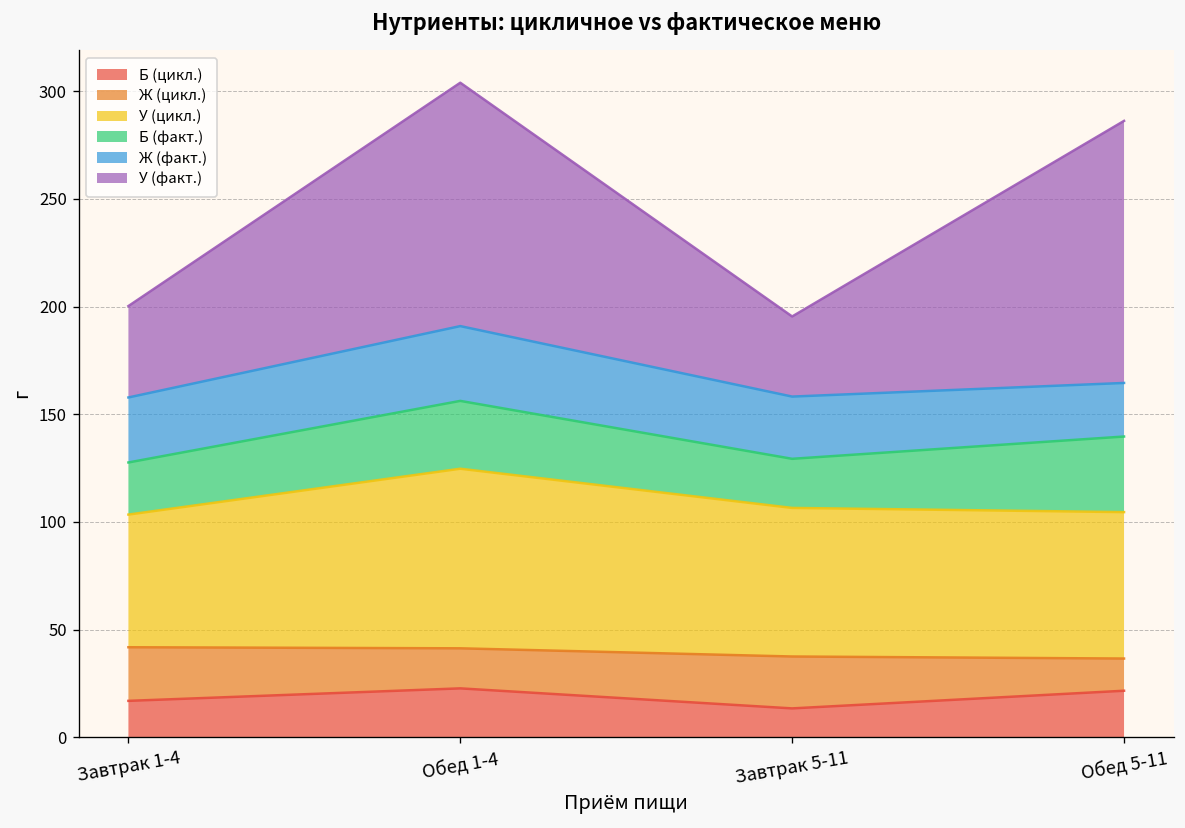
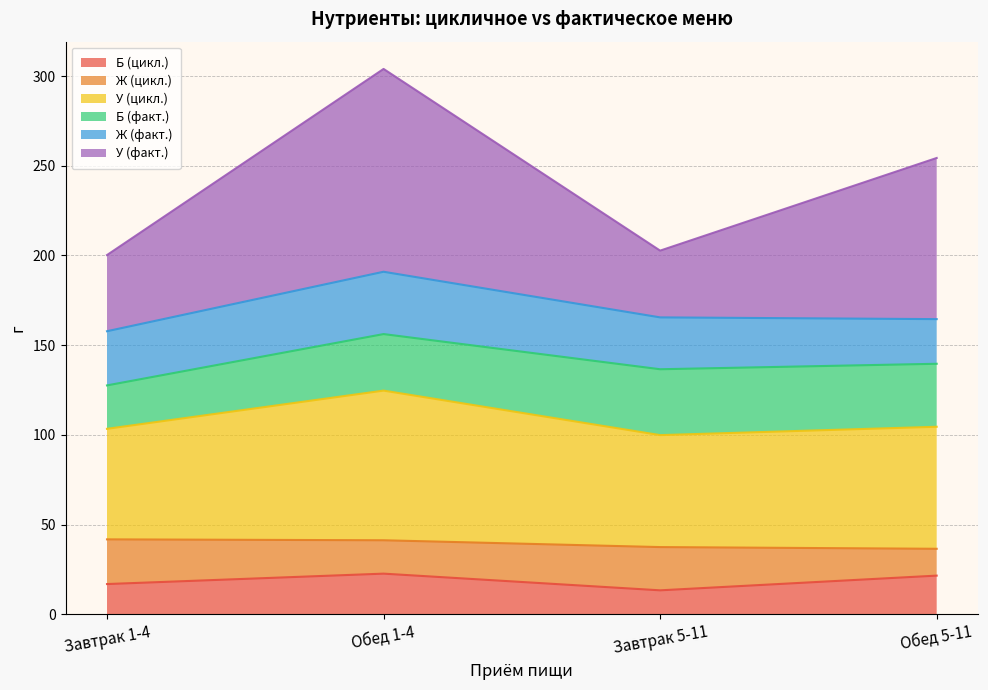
  {
    "У (цикл.)": {
      "Завтрак 1-4": 62,
      "Обед 1-4": 83,
-     "Завтрак 5-11": 69,
+     "Завтрак 5-11": 62,
      "Обед 5-11": 68
    },
    "Б (факт.)": {
      "Завтрак 1-4": 24,
      "Обед 1-4": 31,
-     "Завтрак 5-11": 23,
+     "Завтрак 5-11": 37,
      "Обед 5-11": 35
    },
    "Ж (факт.)": {
      "Завтрак 1-4": 30,
      "Обед 1-4": 35,
      "Завтрак 5-11": 29,
      "Обед 5-11": 25
    },
    "У (факт.)": {
      "Завтрак 1-4": 42,
      "Обед 1-4": 113,
      "Завтрак 5-11": 37,
-     "Обед 5-11": 122
+     "Обед 5-11": 90
    }
  }
